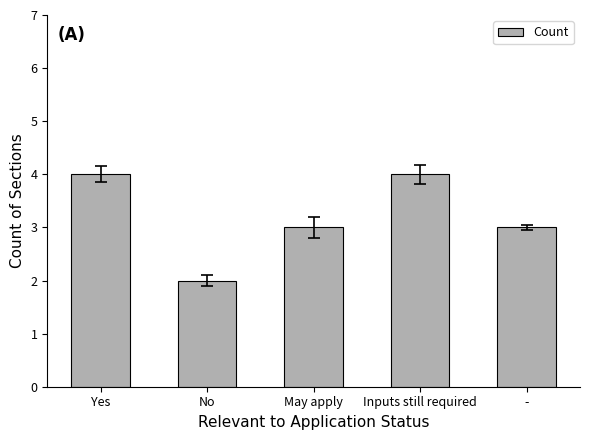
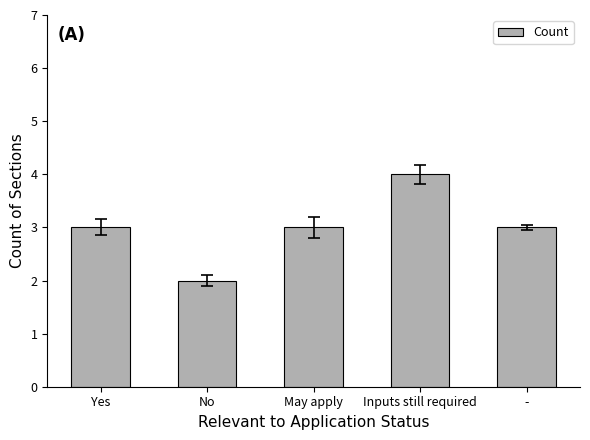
  {
    "Count": {
-     "Yes": 4,
+     "Yes": 3,
      "No": 2,
      "May apply": 3,
      "Inputs still required": 4,
      "-": 3
    }
  }
